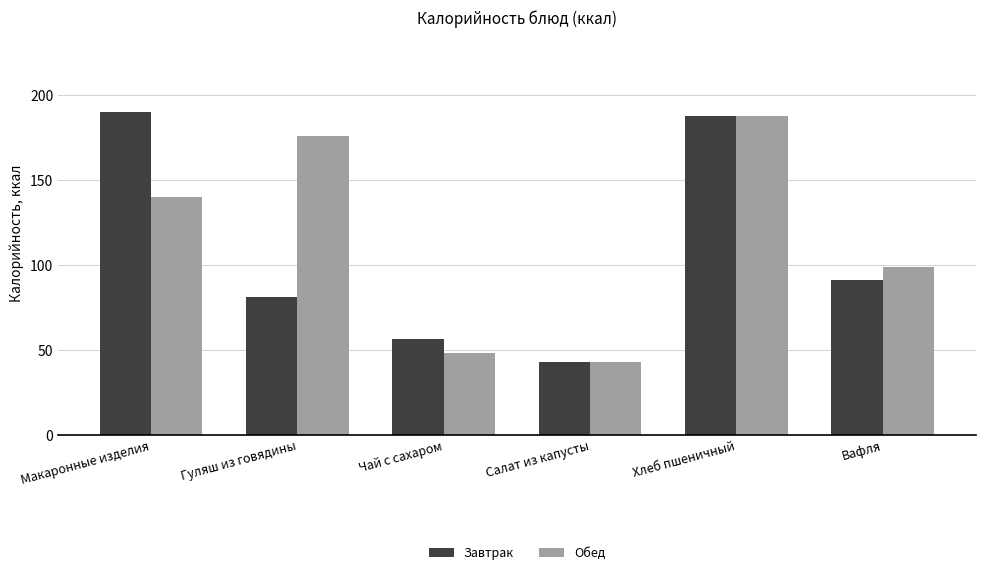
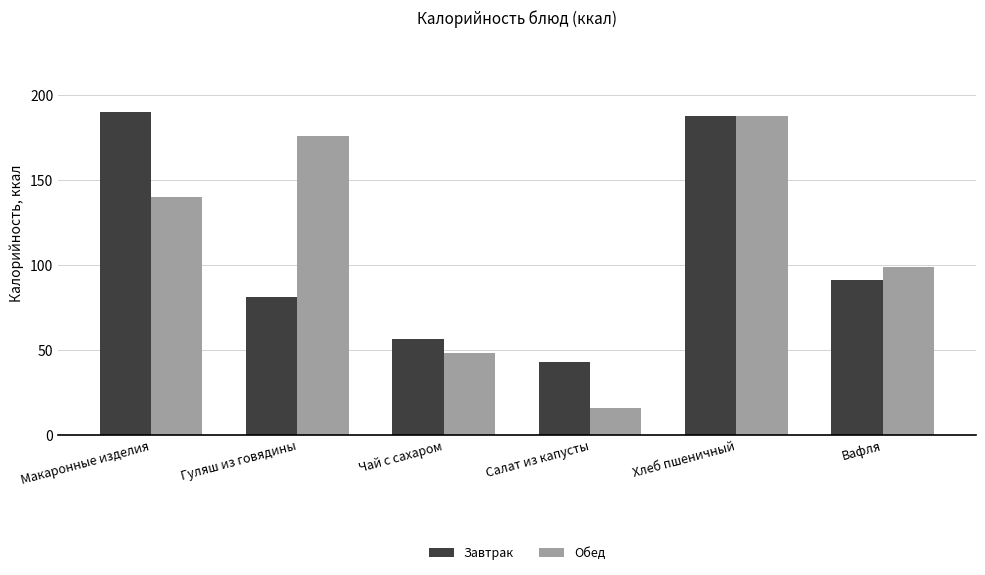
  {
    "Завтрак": {
      "Макаронные изделия": 190,
      "Гуляш из говядины": 81,
      "Чай с сахаром": 57,
      "Салат из капусты": 43,
      "Хлеб пшеничный": 188,
      "Вафля": 91
    },
    "Обед": {
      "Макаронные изделия": 140,
      "Гуляш из говядины": 176,
      "Чай с сахаром": 49,
-     "Салат из капусты": 43,
+     "Салат из капусты": 16,
      "Хлеб пшеничный": 188,
      "Вафля": 99
    }
  }
